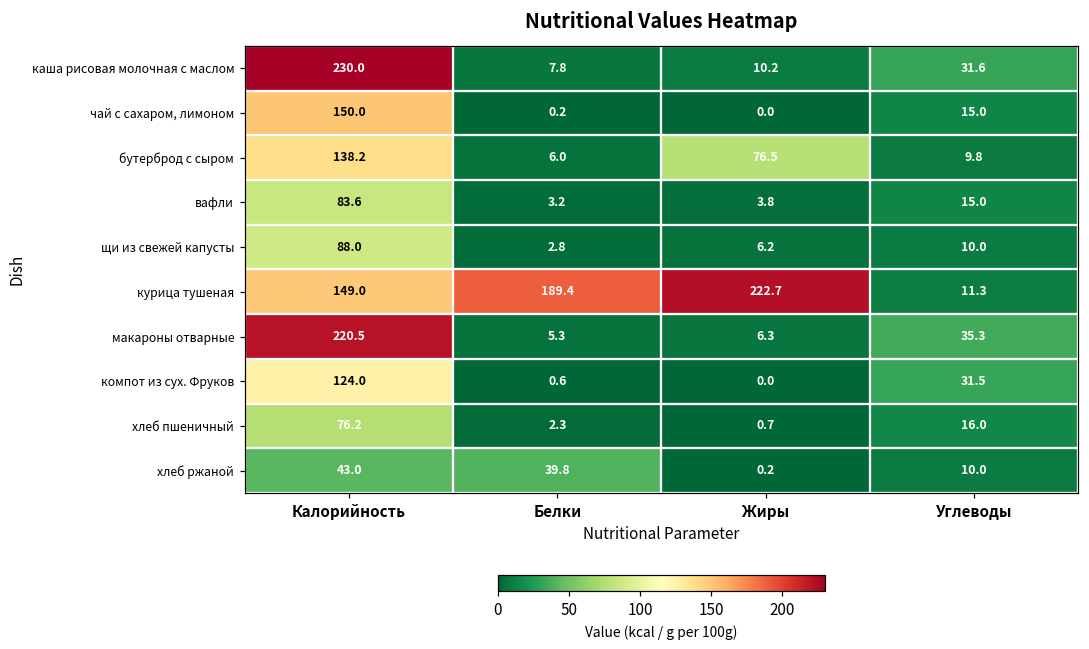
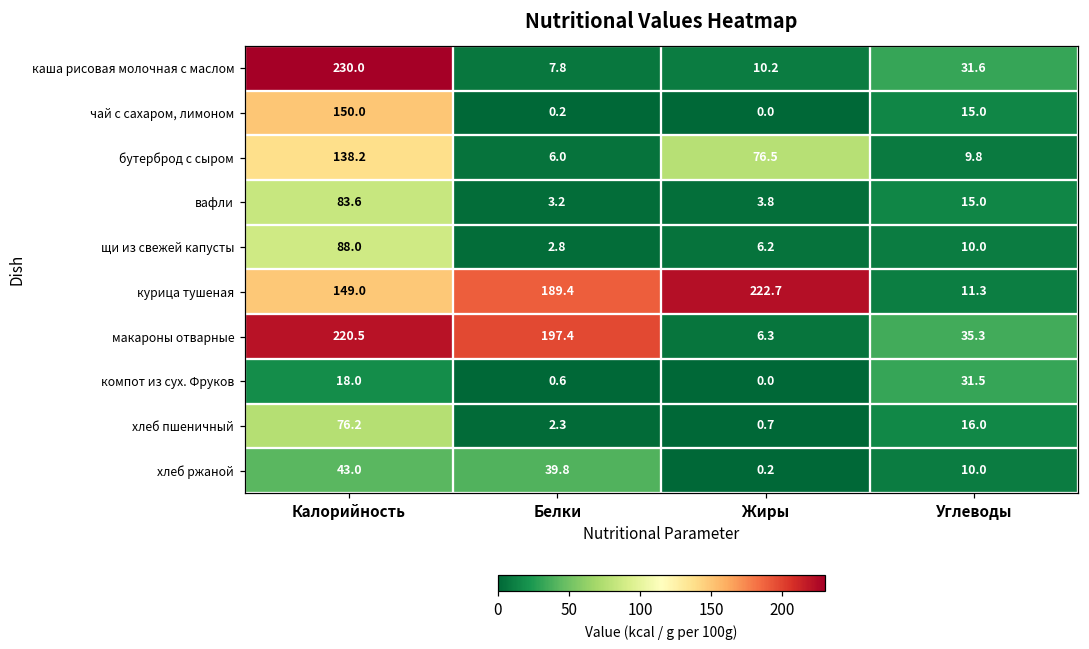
  {
    "каша рисовая молочная с маслом": {
      "Калорийность": 230.0,
      "Белки": 7.8,
      "Жиры": 10.2,
      "Углеводы": 31.6
    },
    "чай с сахаром, лимоном": {
      "Калорийность": 150.0,
      "Белки": 0.2,
      "Жиры": 0.0,
      "Углеводы": 15.0
    },
    "бутерброд с сыром": {
      "Калорийность": 138.2,
      "Белки": 6.0,
      "Жиры": 76.5,
      "Углеводы": 9.8
    },
    "вафли": {
      "Калорийность": 83.6,
      "Белки": 3.2,
      "Жиры": 3.8,
      "Углеводы": 15.0
    },
    "щи из свежей капусты": {
      "Калорийность": 88.0,
      "Белки": 2.8,
      "Жиры": 6.2,
      "Углеводы": 10.0
    },
    "курица тушеная": {
      "Калорийность": 149.0,
      "Белки": 189.4,
      "Жиры": 222.7,
      "Углеводы": 11.3
    },
    "макароны отварные": {
      "Калорийность": 220.5,
-     "Белки": 5.3,
+     "Белки": 197.4,
      "Жиры": 6.3,
      "Углеводы": 35.3
    },
    "компот из сух. Фруков": {
-     "Калорийность": 124.0,
+     "Калорийность": 18.0,
      "Белки": 0.6,
      "Жиры": 0.0,
      "Углеводы": 31.5
    },
    "хлеб пшеничный": {
      "Калорийность": 76.2,
      "Белки": 2.3,
      "Жиры": 0.7,
      "Углеводы": 16.0
    },
    "хлеб ржаной": {
      "Калорийность": 43.0,
      "Белки": 39.8,
      "Жиры": 0.2,
      "Углеводы": 10.0
    }
  }
